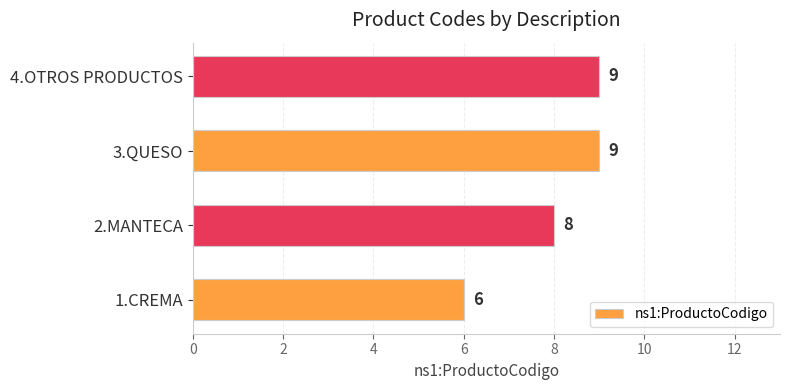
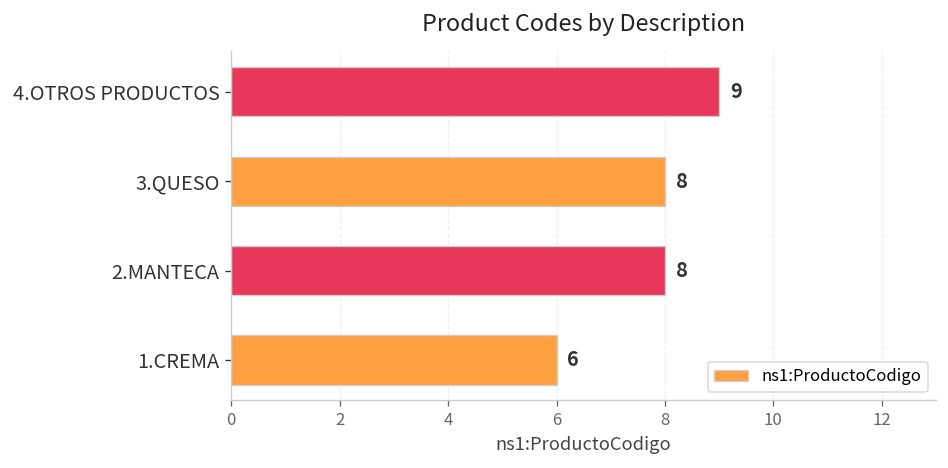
  {
    "4.OTROS PRODUCTOS": 9,
-   "3.QUESO": 9,
+   "3.QUESO": 8,
    "2.MANTECA": 8,
    "1.CREMA": 6
  }
